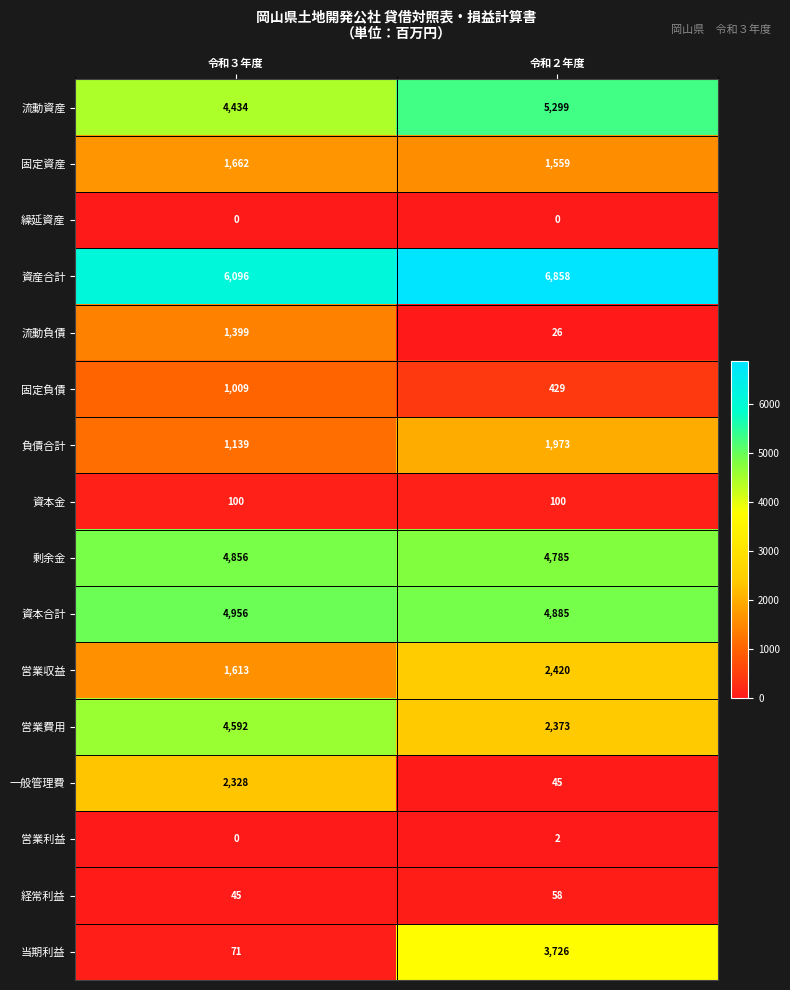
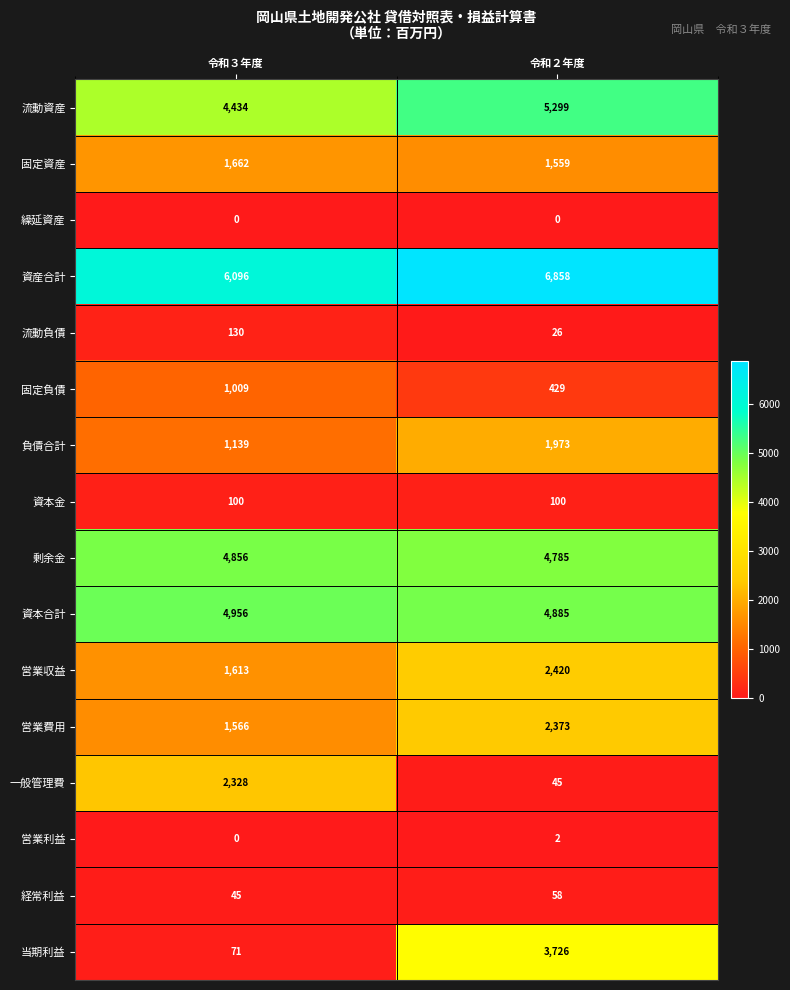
  {
    "流動資産": {
      "令和３年度": "4,434",
      "令和２年度": "5,299"
    },
    "固定資産": {
      "令和３年度": "1,662",
      "令和２年度": "1,559"
    },
    "繰延資産": {
      "令和３年度": "0",
      "令和２年度": "0"
    },
    "資産合計": {
      "令和３年度": "6,096",
      "令和２年度": "6,858"
    },
    "流動負債": {
-     "令和３年度": "1,399",
+     "令和３年度": "130",
      "令和２年度": "26"
    },
    "固定負債": {
      "令和３年度": "1,009",
      "令和２年度": "429"
    },
    "負債合計": {
      "令和３年度": "1,139",
      "令和２年度": "1,973"
    },
    "資本金": {
      "令和３年度": "100",
      "令和２年度": "100"
    },
    "剰余金": {
      "令和３年度": "4,856",
      "令和２年度": "4,785"
    },
    "資本合計": {
      "令和３年度": "4,956",
      "令和２年度": "4,885"
    },
    "営業収益": {
      "令和３年度": "1,613",
      "令和２年度": "2,420"
    },
    "営業費用": {
-     "令和３年度": "4,592",
+     "令和３年度": "1,566",
      "令和２年度": "2,373"
    },
    "一般管理費": {
      "令和３年度": "2,328",
      "令和２年度": "45"
    },
    "営業利益": {
      "令和３年度": "0",
      "令和２年度": "2"
    },
    "経常利益": {
      "令和３年度": "45",
      "令和２年度": "58"
    },
    "当期利益": {
      "令和３年度": "71",
      "令和２年度": "3,726"
    }
  }
